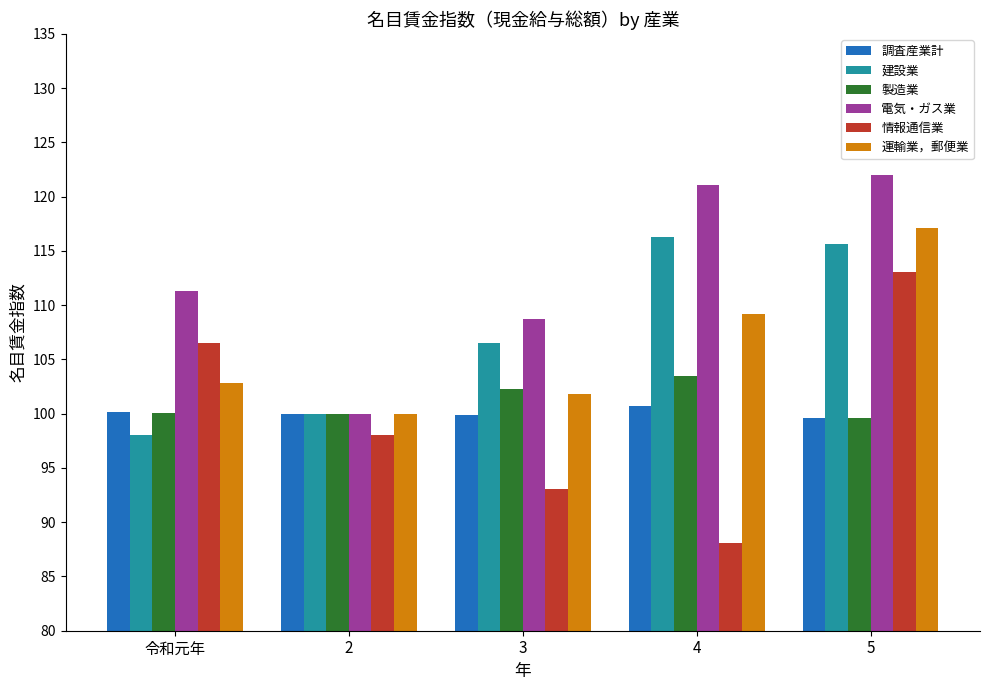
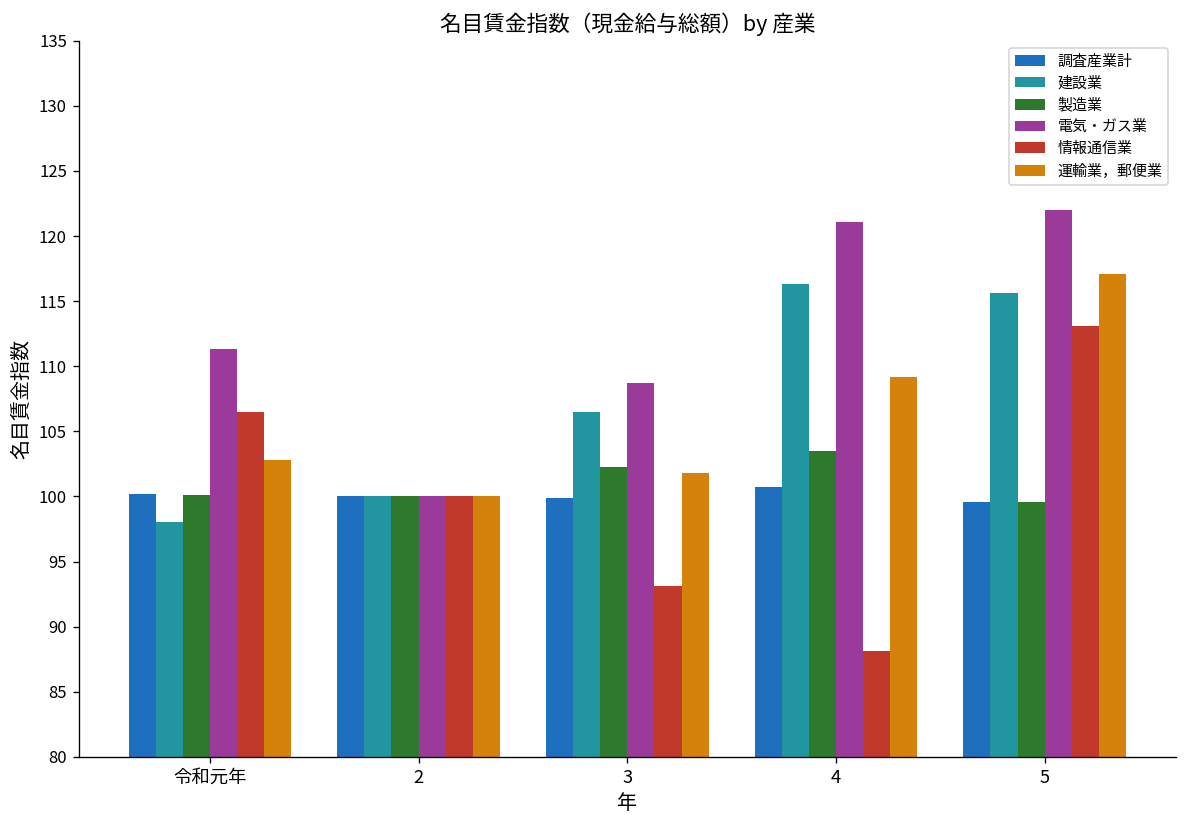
  {
    "製造業": {
      "令和元年": 100,
      "2": 100,
      "3": 102.3,
      "4": 103.5,
      "5": 99.6
    },
    "電気・ガス業": {
      "令和元年": 111.3,
      "2": 100,
      "3": 108.7,
      "4": 121,
      "5": 122
    },
    "情報通信業": {
      "令和元年": 106.5,
-     "2": 98,
+     "2": 100,
      "3": 93,
      "4": 88,
      "5": 113
    },
    "運輸業，郵便業": {
      "令和元年": 103,
      "2": 100,
      "3": 102,
      "4": 109,
      "5": 117
    }
  }
